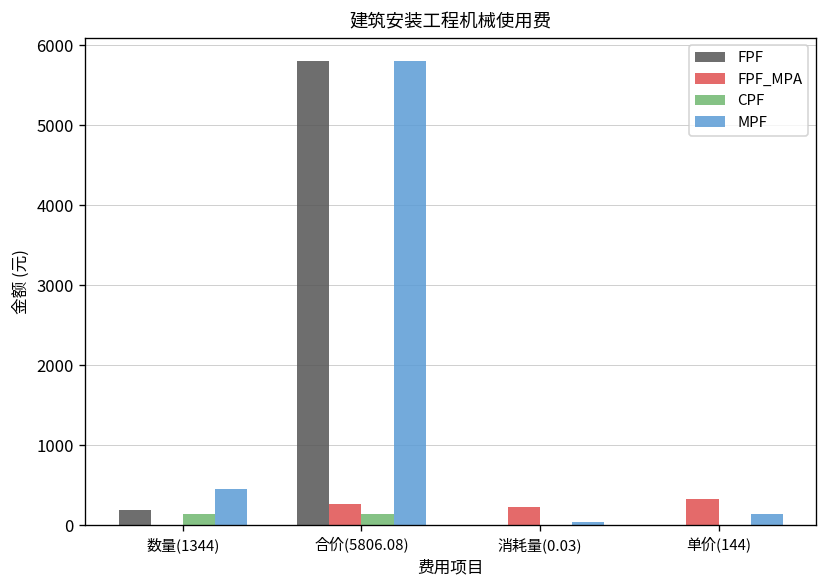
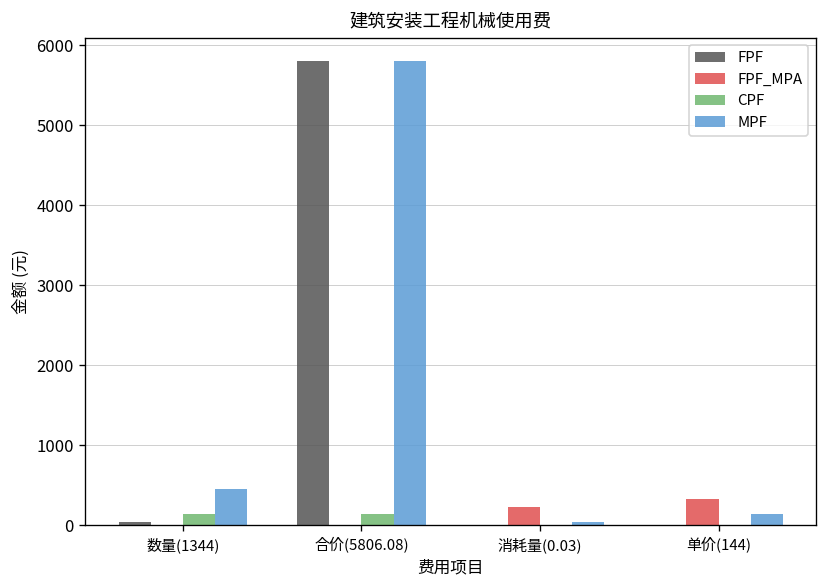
  {
    "FPF": {
-     "数量(1344)": 200,
+     "数量(1344)": 0,
      "合价(5806.08)": 5800,
      "消耗量(0.03)": 0,
      "单价(144)": 0
    },
    "FPF_MPA": {
-     "合价(5806.08)": 300,
+     "合价(5806.08)": 0,
      "消耗量(0.03)": 200,
      "单价(144)": 300
    },
    "CPF": {
      "数量(1344)": 100,
      "合价(5806.08)": 100,
      "消耗量(0.03)": 0,
      "单价(144)": 0
    },
    "MPF": {
      "数量(1344)": 500,
      "合价(5806.08)": 5800,
      "消耗量(0.03)": 0,
      "单价(144)": 100
    }
  }
